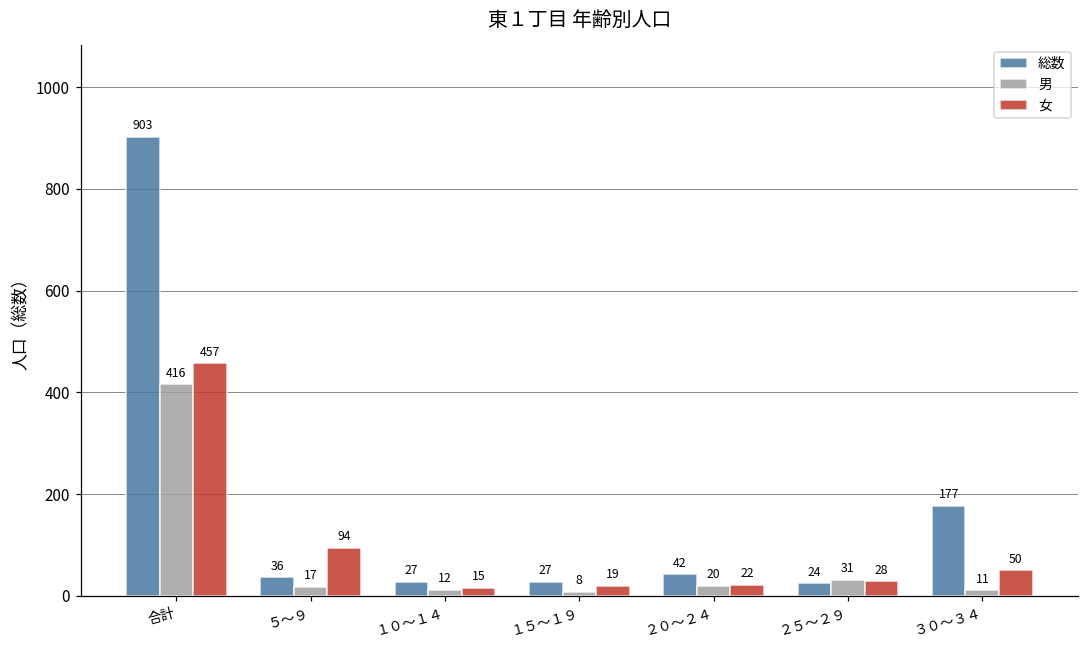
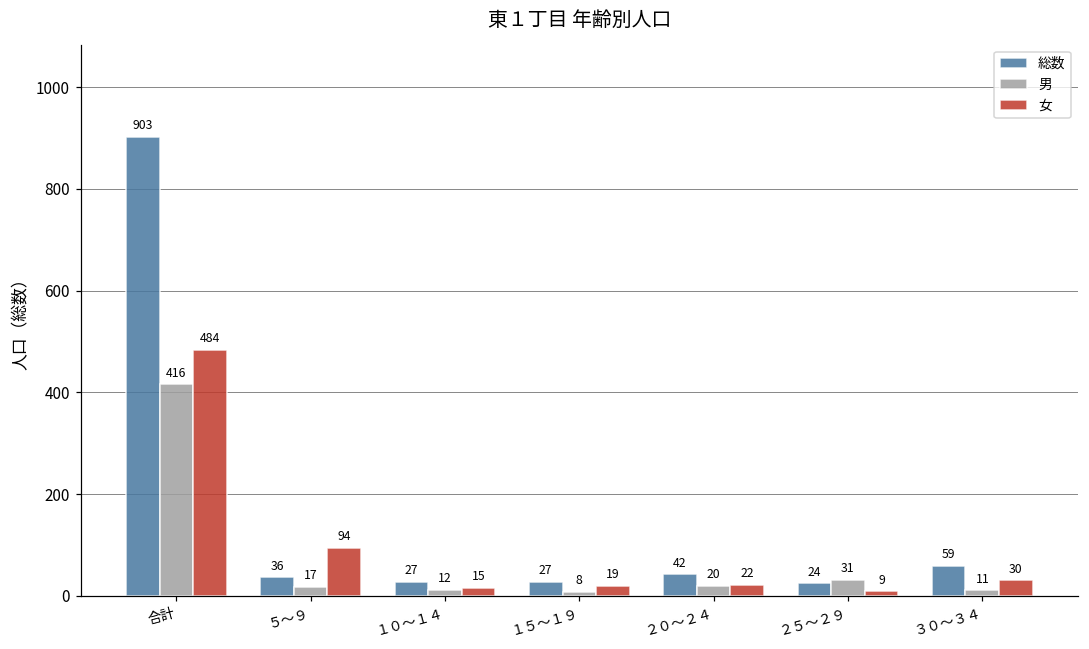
  {
    "総数": {
      "合計": 903,
      "５～９": 36,
      "１０～１４": 27,
      "１５～１９": 27,
      "２０～２４": 42,
      "２５～２９": 24,
-     "３０～３４": 177
+     "３０～３４": 59
    },
    "男": {
      "合計": 416,
      "５～９": 17,
      "１０～１４": 12,
      "１５～１９": 8,
      "２０～２４": 20,
      "２５～２９": 31,
      "３０～３４": 11
    },
    "女": {
-     "合計": 457,
+     "合計": 484,
      "５～９": 94,
      "１０～１４": 15,
      "１５～１９": 19,
      "２０～２４": 22,
-     "２５～２９": 28,
-     "３０～３４": 50
+     "２５～２９": 9,
+     "３０～３４": 30
    }
  }
